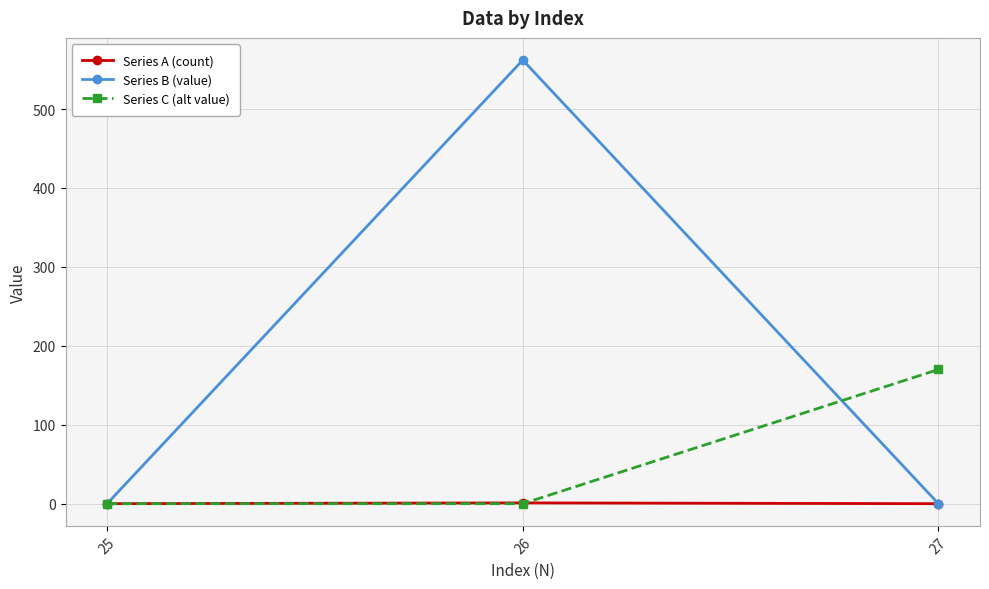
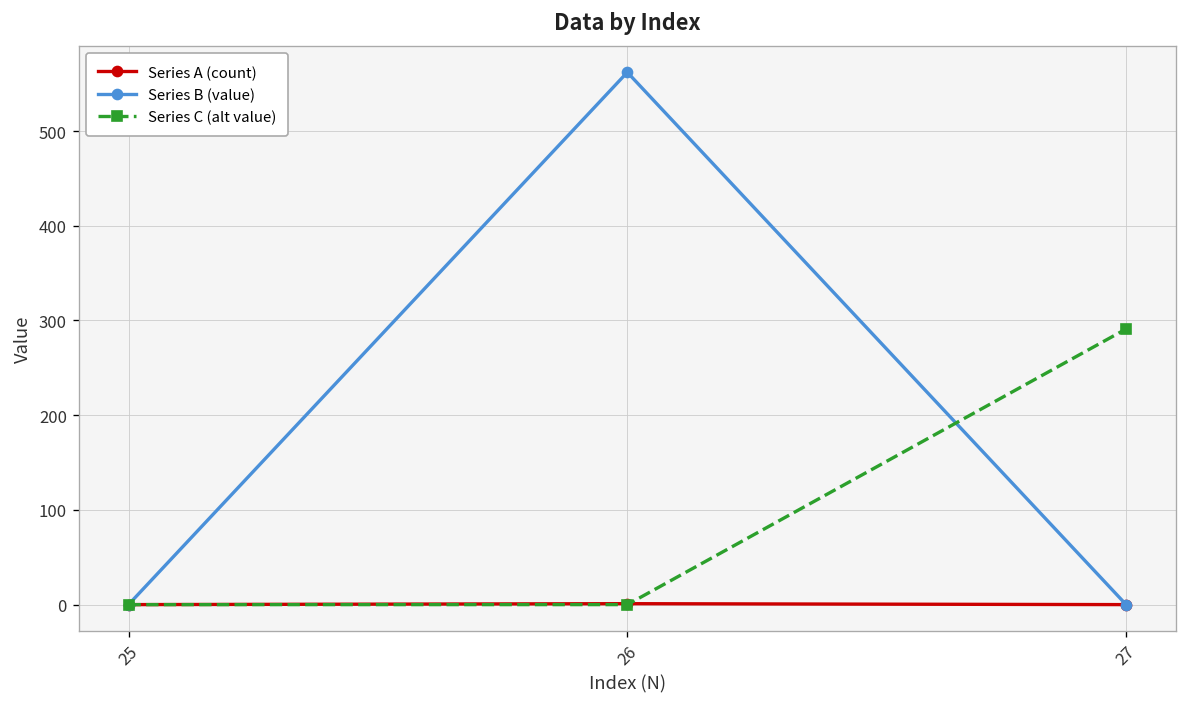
  {
    "Series B (value)": {
      "26": 560
    },
    "Series C (alt value)": {
-     "27": 170
+     "27": 290
    }
  }
